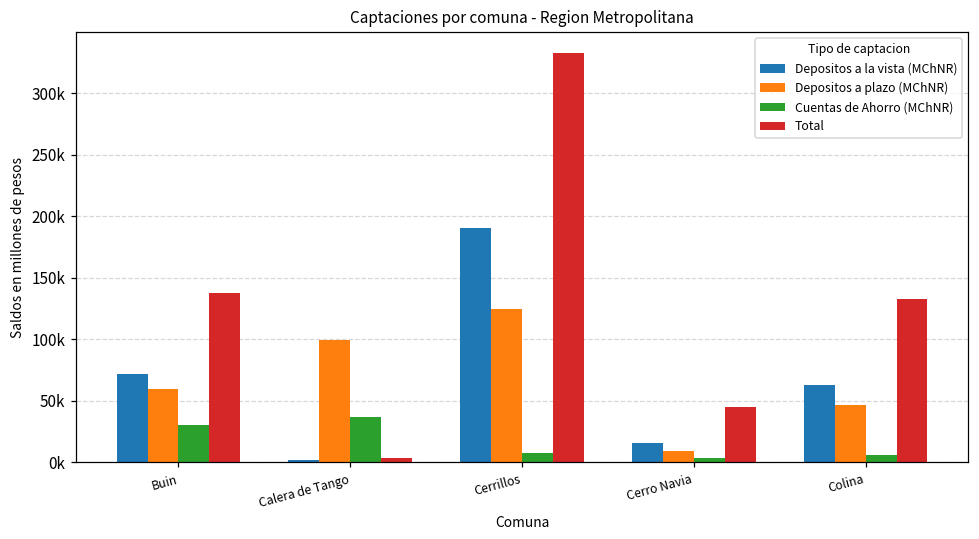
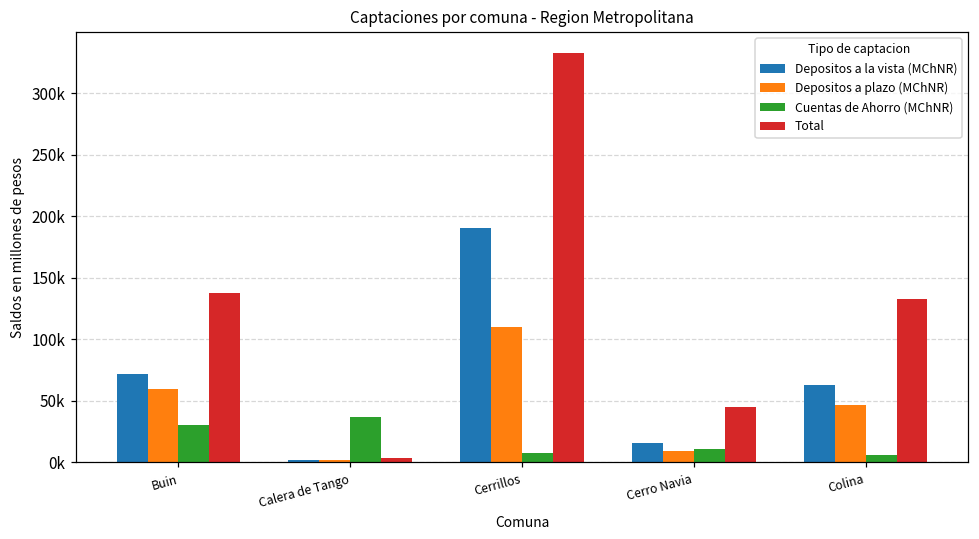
  {
    "Depositos a la vista (MChNR)": {
      "Buin": 72000,
      "Cerrillos": 191000,
      "Cerro Navia": 15000,
      "Colina": 63000
    },
    "Depositos a plazo (MChNR)": {
      "Buin": 59000,
-     "Calera de Tango": 100000,
-     "Cerrillos": 125000,
+     "Calera de Tango": 2000,
+     "Cerrillos": 110000,
      "Cerro Navia": 10000,
      "Colina": 47000
    },
    "Cuentas de Ahorro (MChNR)": {
      "Buin": 31000,
      "Calera de Tango": 37000,
      "Cerrillos": 8000,
-     "Cerro Navia": 4000,
+     "Cerro Navia": 11000,
      "Colina": 6000
    },
    "Total": {
      "Buin": 138000,
      "Calera de Tango": 4000,
      "Cerrillos": 333000,
      "Cerro Navia": 45000,
      "Colina": 132000
    }
  }
